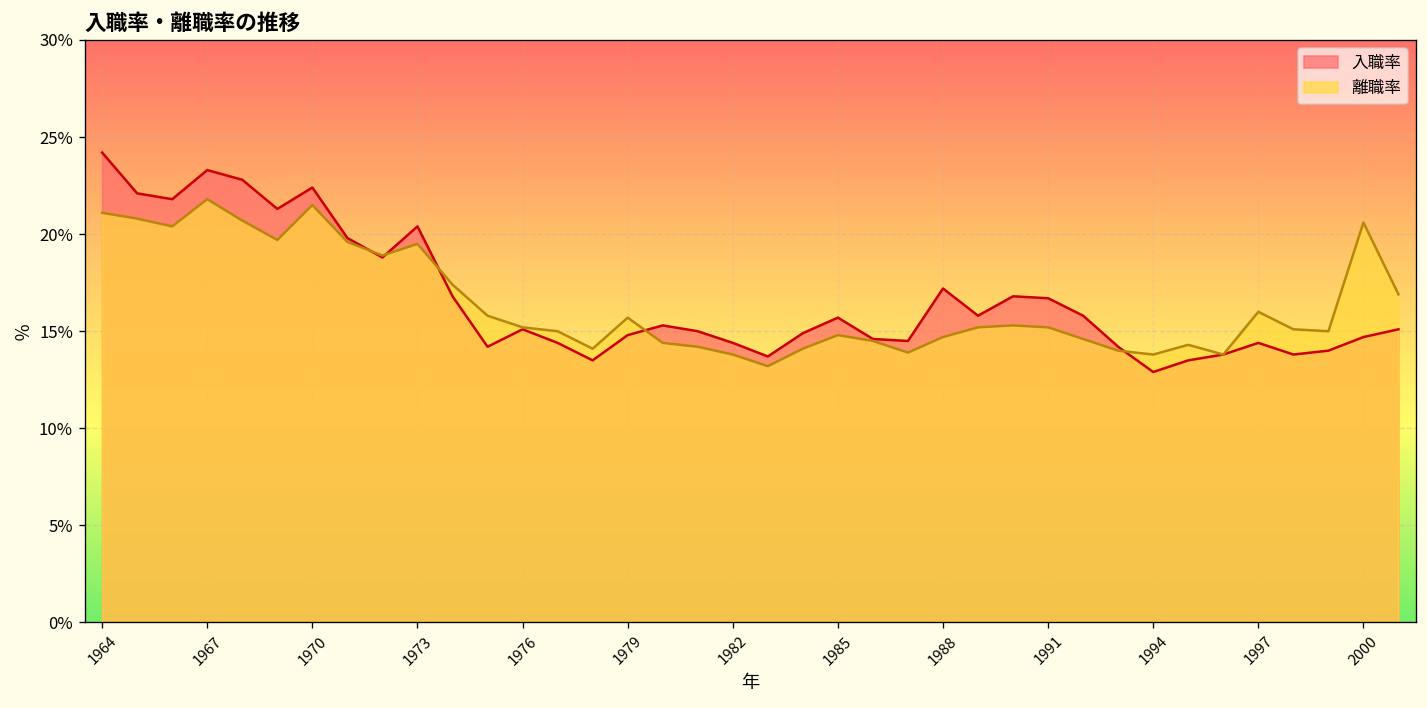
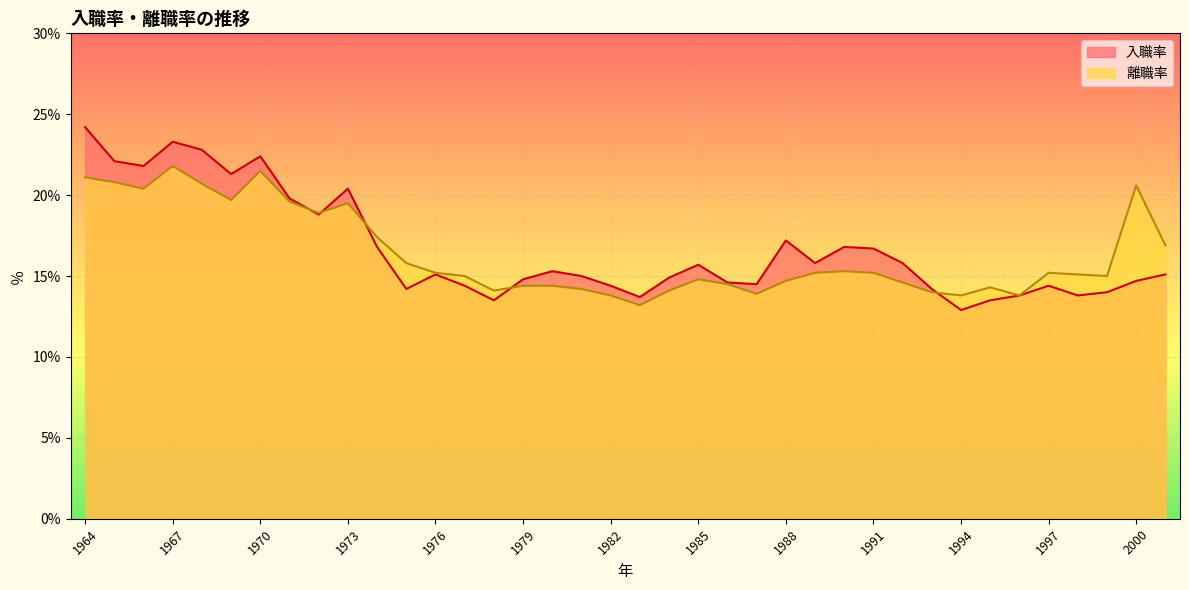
  {
    "入職率": {
      "1964": "24.2%",
      "1967": "23.3%",
      "1970": "22.4%",
      "1973": "20.4%",
      "1979": "14.8%",
      "1982": "14.4%",
      "1985": "15.7%",
      "1988": "17.2%",
      "1991": "16.7%",
      "1994": "12.9%",
      "1997": "14.4%",
      "2000": "14.7%"
    },
    "離職率": {
      "1964": "21.1%",
      "1967": "21.8%",
      "1970": "21.5%",
      "1973": "19.5%",
-     "1979": "15.7%",
+     "1979": "14.4%",
      "1982": "13.8%",
      "1985": "14.8%",
      "1988": "14.7%",
      "1991": "15.2%",
      "1994": "13.8%",
-     "1997": "16.0%",
+     "1997": "15.2%",
      "2000": "20.6%"
    }
  }
